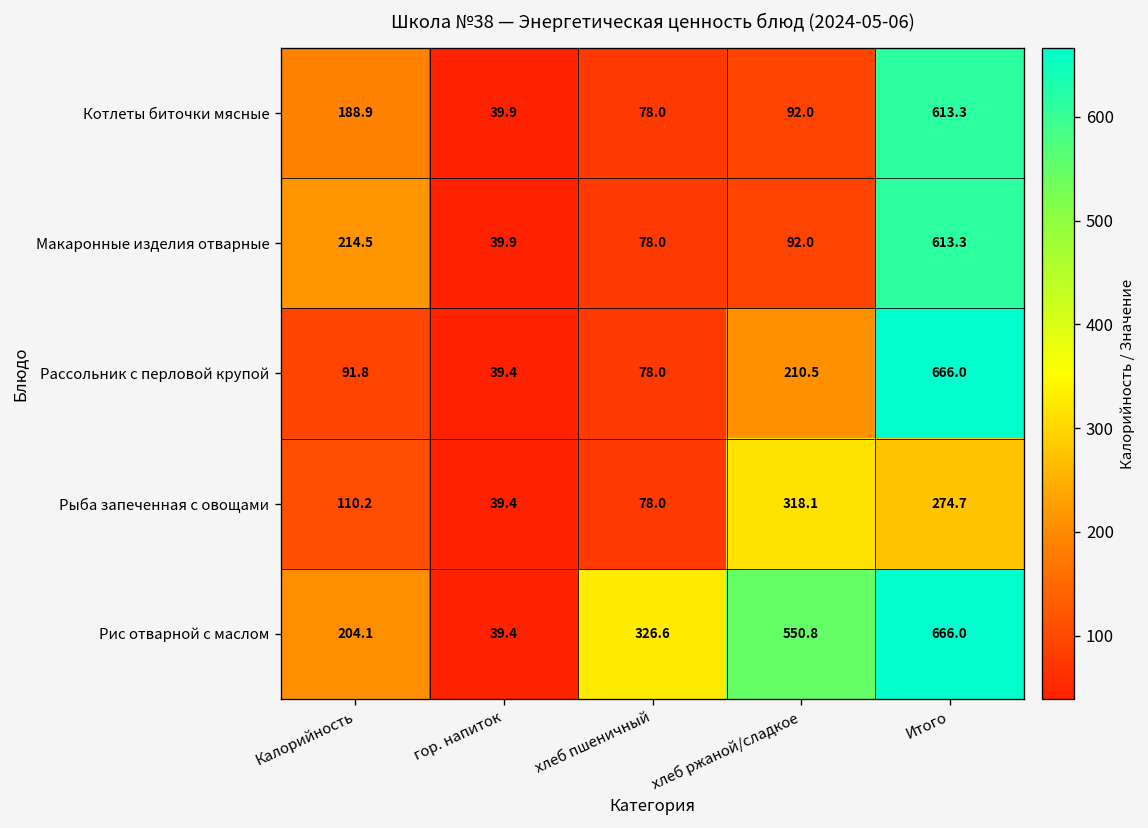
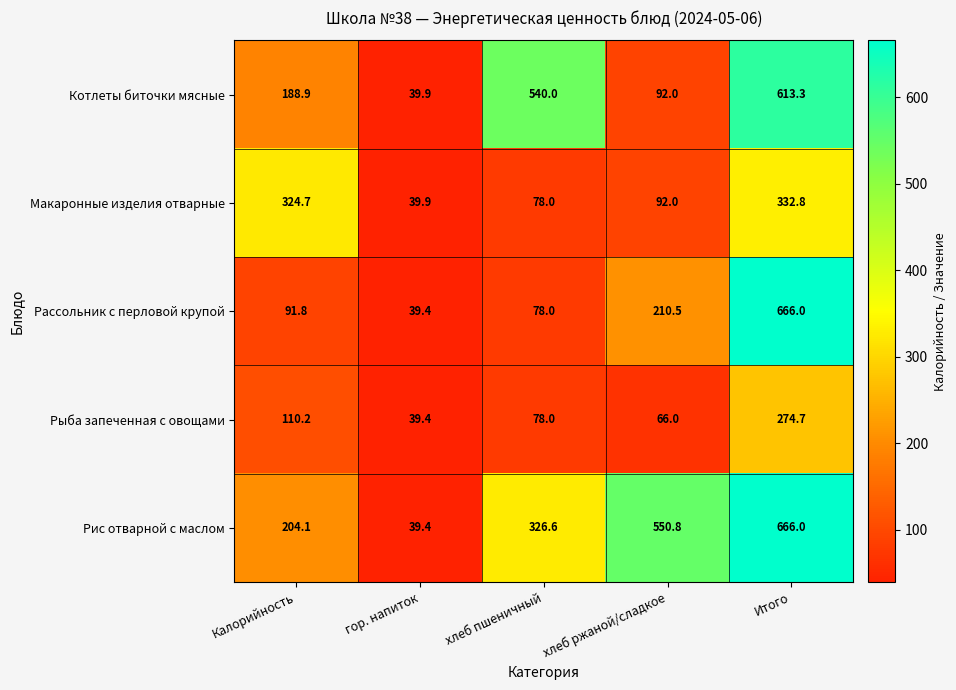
  {
    "Котлеты биточки мясные": {
      "Калорийность": 188.9,
      "гор. напиток": 39.9,
-     "хлеб пшеничный": 78.0,
+     "хлеб пшеничный": 540.0,
      "хлеб ржаной/сладкое": 92.0,
      "Итого": 613.3
    },
    "Макаронные изделия отварные": {
-     "Калорийность": 214.5,
+     "Калорийность": 324.7,
      "гор. напиток": 39.9,
      "хлеб пшеничный": 78.0,
      "хлеб ржаной/сладкое": 92.0,
-     "Итого": 613.3
+     "Итого": 332.8
    },
    "Рассольник с перловой крупой": {
      "Калорийность": 91.8,
      "гор. напиток": 39.4,
      "хлеб пшеничный": 78.0,
      "хлеб ржаной/сладкое": 210.5,
      "Итого": 666.0
    },
    "Рыба запеченная с овощами": {
      "Калорийность": 110.2,
      "гор. напиток": 39.4,
      "хлеб пшеничный": 78.0,
-     "хлеб ржаной/сладкое": 318.1,
+     "хлеб ржаной/сладкое": 66.0,
      "Итого": 274.7
    },
    "Рис отварной с маслом": {
      "Калорийность": 204.1,
      "гор. напиток": 39.4,
      "хлеб пшеничный": 326.6,
      "хлеб ржаной/сладкое": 550.8,
      "Итого": 666.0
    }
  }
